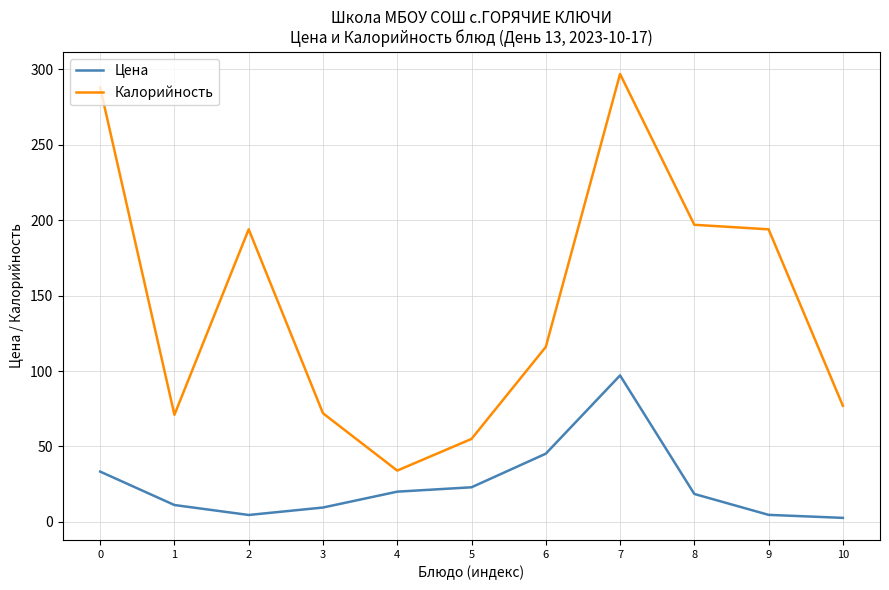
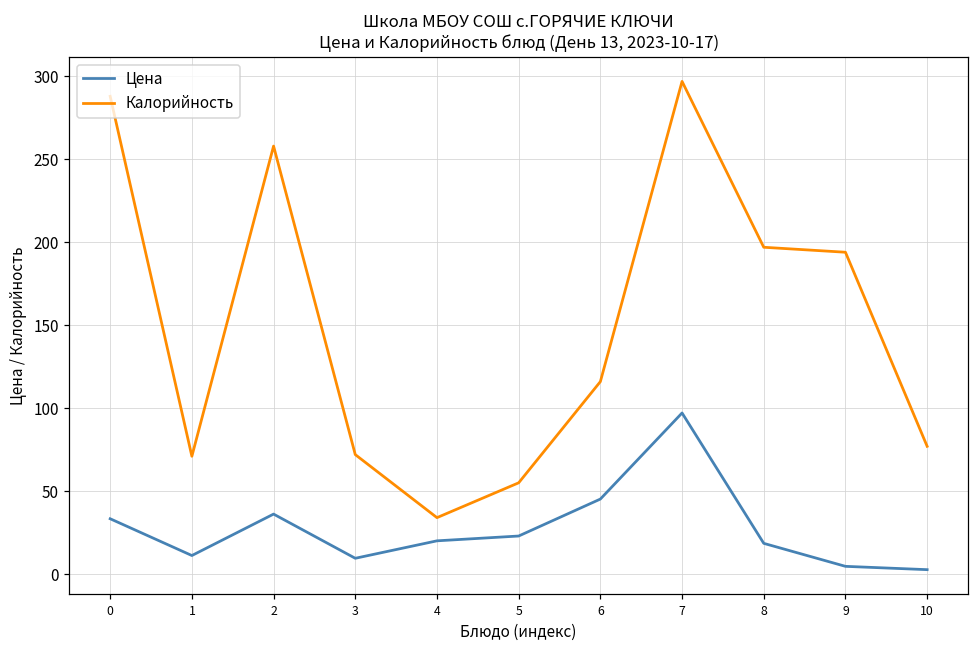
  {
    "Цена": {
      "0": 33,
      "1": 11,
-     "2": 5,
+     "2": 36,
      "3": 10,
      "4": 20,
      "5": 23,
      "6": 45,
      "7": 97,
      "8": 19,
      "9": 5,
      "10": 3
    },
    "Калорийность": {
      "1": 71,
-     "2": 194,
+     "2": 258,
      "3": 72,
      "4": 34,
      "5": 55,
      "6": 116,
      "7": 297,
      "8": 197,
      "9": 194,
      "10": 77
    }
  }
